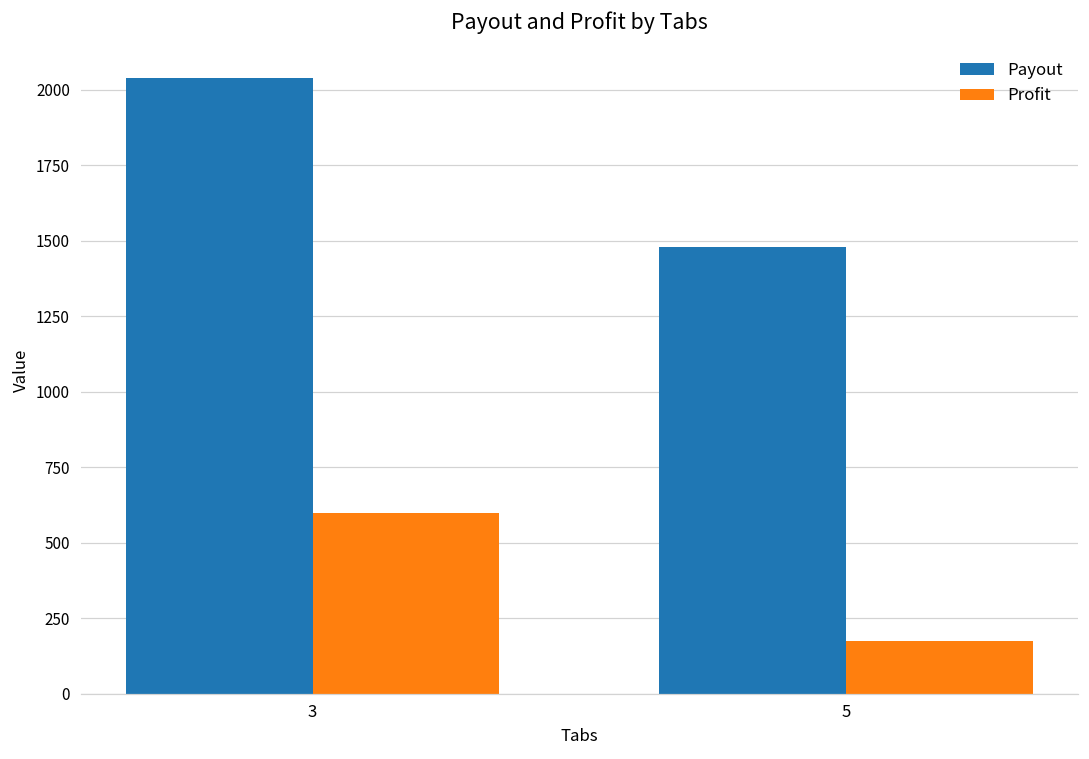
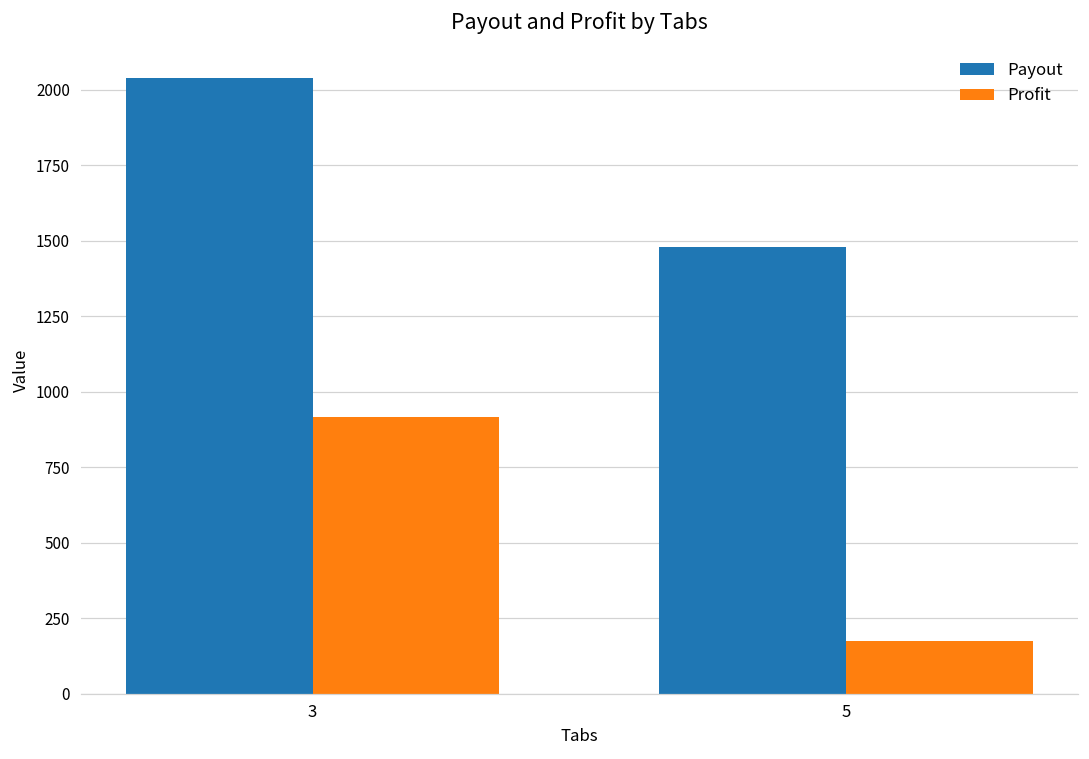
  {
    "Payout": {
      "3": 2040,
      "5": 1480
    },
    "Profit": {
-     "3": 600,
+     "3": 920,
      "5": 180
    }
  }
